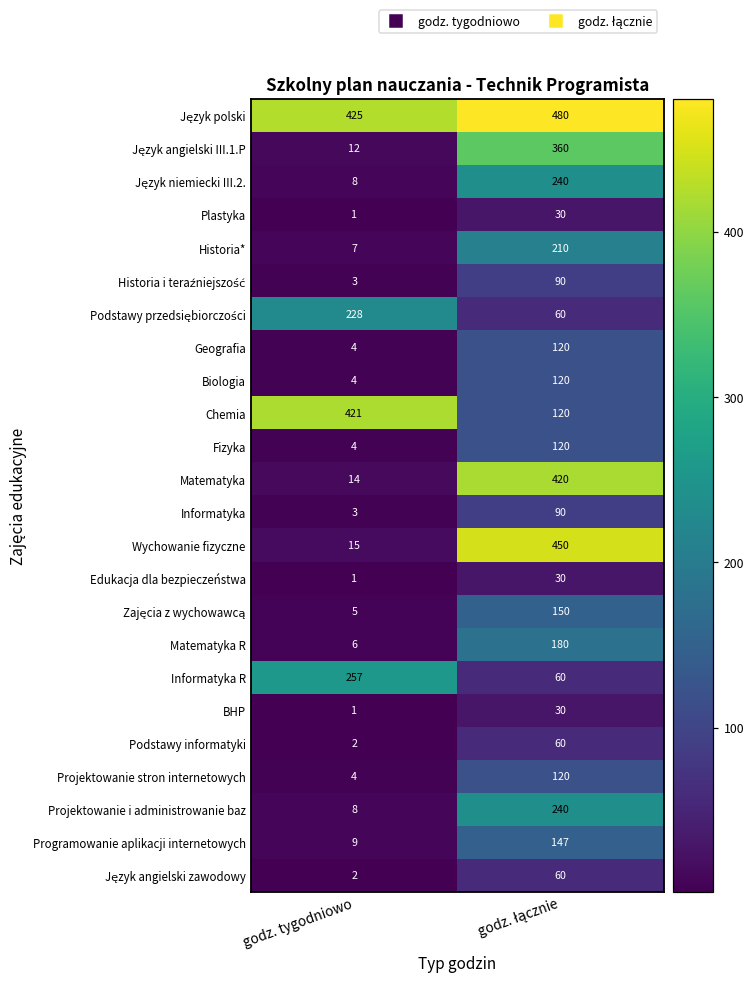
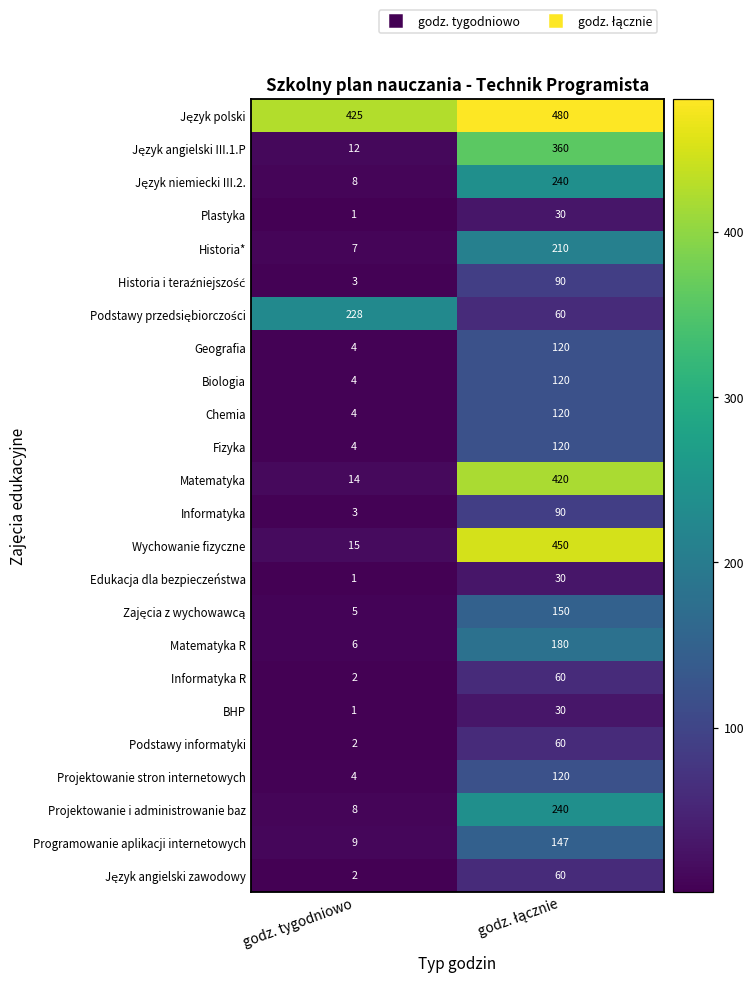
  {
    "Język polski": {
      "godz. tygodniowo": 425,
      "godz. łącznie": 480
    },
    "Język angielski III.1.P": {
      "godz. tygodniowo": 12,
      "godz. łącznie": 360
    },
    "Język niemiecki III.2.": {
      "godz. tygodniowo": 8,
      "godz. łącznie": 240
    },
    "Plastyka": {
      "godz. tygodniowo": 1,
      "godz. łącznie": 30
    },
    "Historia*": {
      "godz. tygodniowo": 7,
      "godz. łącznie": 210
    },
    "Historia i teraźniejszość": {
      "godz. tygodniowo": 3,
      "godz. łącznie": 90
    },
    "Podstawy przedsiębiorczości": {
      "godz. tygodniowo": 228,
      "godz. łącznie": 60
    },
    "Geografia": {
      "godz. tygodniowo": 4,
      "godz. łącznie": 120
    },
    "Biologia": {
      "godz. tygodniowo": 4,
      "godz. łącznie": 120
    },
    "Chemia": {
-     "godz. tygodniowo": 421,
+     "godz. tygodniowo": 4,
      "godz. łącznie": 120
    },
    "Fizyka": {
      "godz. tygodniowo": 4,
      "godz. łącznie": 120
    },
    "Matematyka": {
      "godz. tygodniowo": 14,
      "godz. łącznie": 420
    },
    "Informatyka": {
      "godz. tygodniowo": 3,
      "godz. łącznie": 90
    },
    "Wychowanie fizyczne": {
      "godz. tygodniowo": 15,
      "godz. łącznie": 450
    },
    "Edukacja dla bezpieczeństwa": {
      "godz. tygodniowo": 1,
      "godz. łącznie": 30
    },
    "Zajęcia z wychowawcą": {
      "godz. tygodniowo": 5,
      "godz. łącznie": 150
    },
    "Matematyka R": {
      "godz. tygodniowo": 6,
      "godz. łącznie": 180
    },
    "Informatyka R": {
-     "godz. tygodniowo": 257,
+     "godz. tygodniowo": 2,
      "godz. łącznie": 60
    },
    "BHP": {
      "godz. tygodniowo": 1,
      "godz. łącznie": 30
    },
    "Podstawy informatyki": {
      "godz. tygodniowo": 2,
      "godz. łącznie": 60
    },
    "Projektowanie stron internetowych": {
      "godz. tygodniowo": 4,
      "godz. łącznie": 120
    },
    "Projektowanie i administrowanie baz": {
      "godz. tygodniowo": 8,
      "godz. łącznie": 240
    },
    "Programowanie aplikacji internetowych": {
      "godz. tygodniowo": 9,
      "godz. łącznie": 147
    },
    "Język angielski zawodowy": {
      "godz. tygodniowo": 2,
      "godz. łącznie": 60
    }
  }
